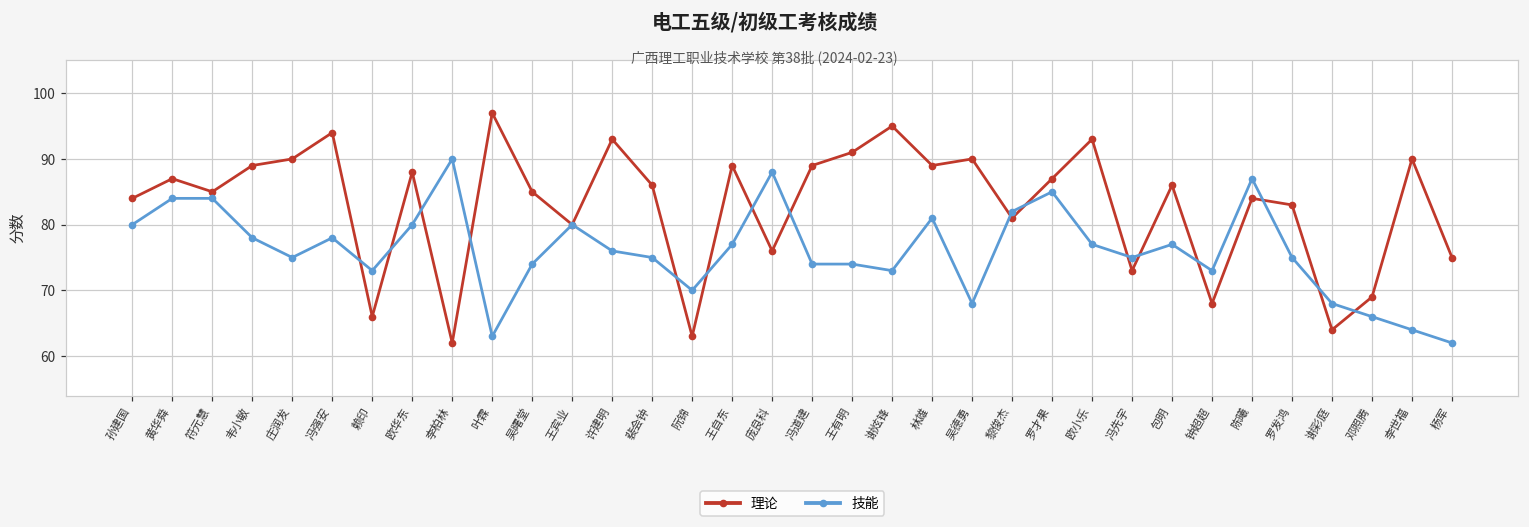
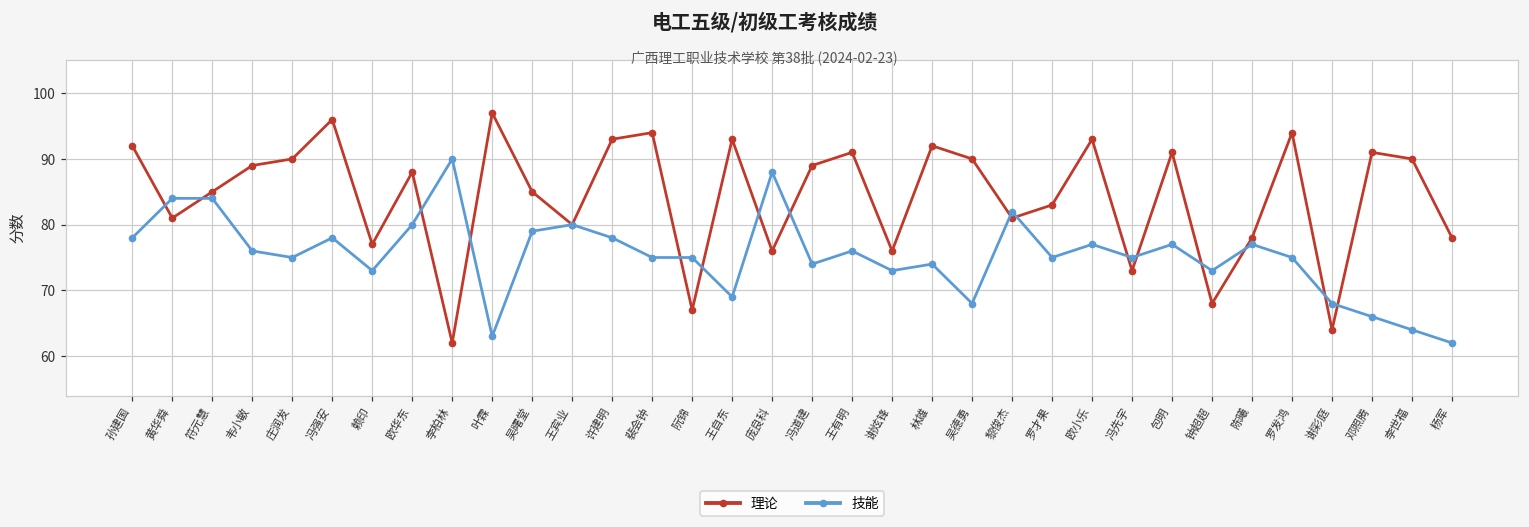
  {
    "理论": {
-     "孙建国": 84,
-     "黄华舜": 87,
+     "孙建国": 92,
+     "黄华舜": 81,
      "符元慧": 85,
      "韦小敏": 89,
      "庄润发": 90,
-     "冯强安": 94,
-     "赖印": 66,
+     "冯强安": 96,
+     "赖印": 77,
      "欧华东": 88,
      "李柏林": 62,
      "叶霖": 97,
      "吴曙堂": 85,
      "许建明": 93,
-     "裴会钟": 86,
-     "阮锦": 63,
-     "王自东": 89,
+     "裴会钟": 94,
+     "阮锦": 67,
+     "王自东": 93,
      "庞良科": 76,
      "冯道建": 89,
      "王有明": 91,
-     "谢炫锋": 95,
-     "林雄": 89,
+     "谢炫锋": 76,
+     "林雄": 92,
      "吴德勇": 90,
      "黎俊杰": 81,
-     "罗才果": 87,
+     "罗才果": 83,
      "欧小乐": 93,
      "冯先宇": 73,
-     "包明": 86,
+     "包明": 91,
      "钟超超": 68,
-     "陈曦": 84,
-     "罗发鸿": 83,
+     "陈曦": 78,
+     "罗发鸿": 94,
      "谢彩庭": 64,
-     "邓照腾": 69,
+     "邓照腾": 91,
      "李世福": 90,
-     "杨军": 75
+     "杨军": 78
    },
    "技能": {
-     "孙建国": 80,
+     "孙建国": 78,
      "黄华舜": 84,
      "符元慧": 84,
-     "韦小敏": 78,
+     "韦小敏": 76,
      "庄润发": 75,
      "冯强安": 78,
      "赖印": 73,
      "欧华东": 80,
      "李柏林": 90,
      "叶霖": 63,
-     "吴曙堂": 74,
-     "许建明": 76,
+     "吴曙堂": 79,
+     "许建明": 78,
      "裴会钟": 75,
-     "阮锦": 70,
-     "王自东": 77,
+     "阮锦": 75,
+     "王自东": 69,
      "庞良科": 88,
      "冯道建": 74,
-     "王有明": 74,
+     "王有明": 76,
      "谢炫锋": 73,
-     "林雄": 81,
+     "林雄": 74,
      "吴德勇": 68,
      "黎俊杰": 82,
-     "罗才果": 85,
+     "罗才果": 75,
      "欧小乐": 77,
      "冯先宇": 75,
      "包明": 77,
      "钟超超": 73,
-     "陈曦": 87,
+     "陈曦": 77,
      "罗发鸿": 75,
      "谢彩庭": 68,
      "邓照腾": 66,
      "李世福": 64,
      "杨军": 62
    }
  }
